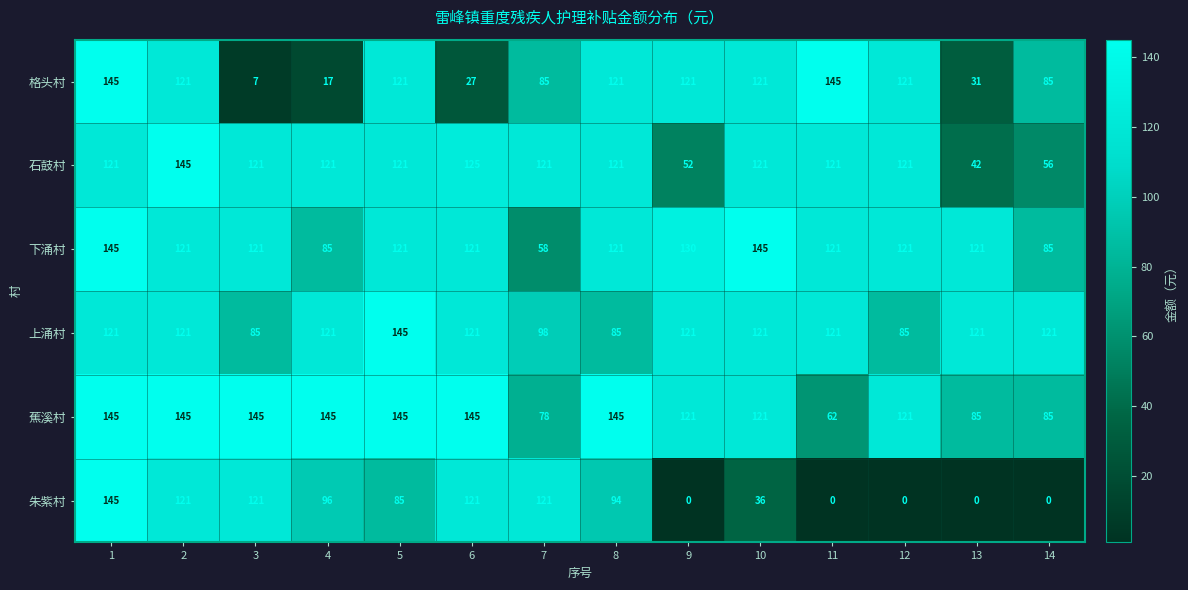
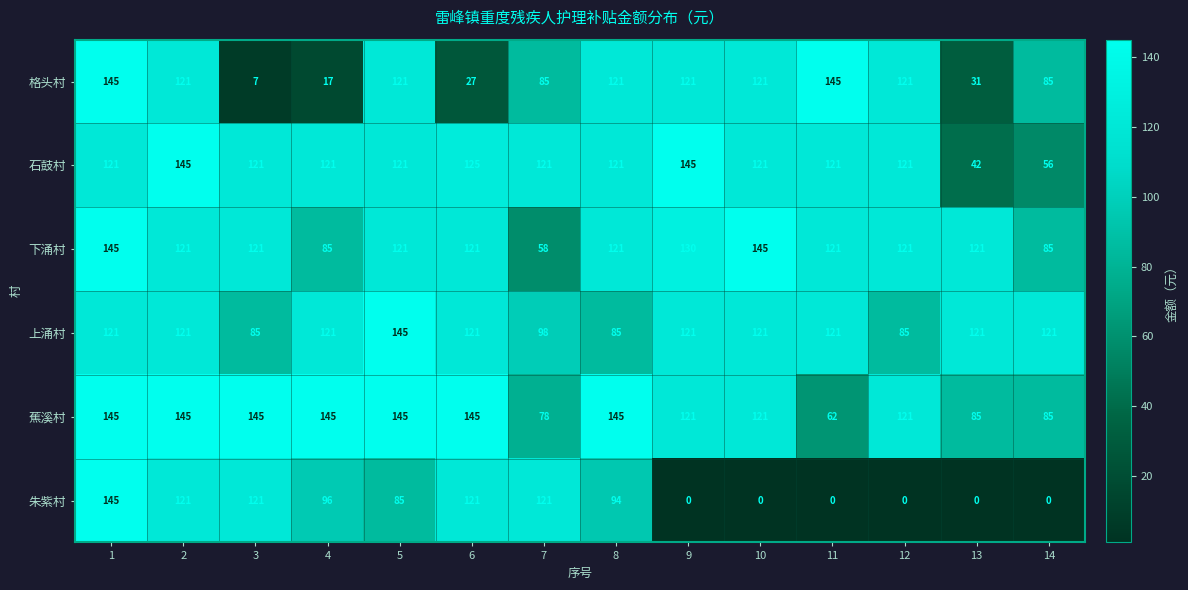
  {
    "格头村": {
      "1": 145,
      "3": 7,
      "4": 17,
      "6": 27,
      "7": 85,
      "11": 145,
      "13": 31,
      "14": 85
    },
    "石鼓村": {
      "2": 145,
-     "9": 52,
+     "9": 145,
      "13": 42,
      "14": 56
    },
    "下涌村": {
      "1": 145,
      "4": 85,
      "7": 58,
      "10": 145,
      "14": 85
    },
    "上涌村": {
      "3": 85,
      "5": 145,
      "7": 98,
      "8": 85,
      "12": 85
    },
    "蕉溪村": {
      "1": 145,
      "2": 145,
      "3": 145,
      "4": 145,
      "5": 145,
      "6": 145,
      "7": 78,
      "8": 145,
      "11": 62,
      "13": 85,
      "14": 85
    },
    "朱紫村": {
      "1": 145,
      "4": 96,
      "5": 85,
      "8": 94,
      "9": 0,
-     "10": 36,
+     "10": 0,
      "11": 0,
      "12": 0,
      "13": 0,
      "14": 0
    }
  }
